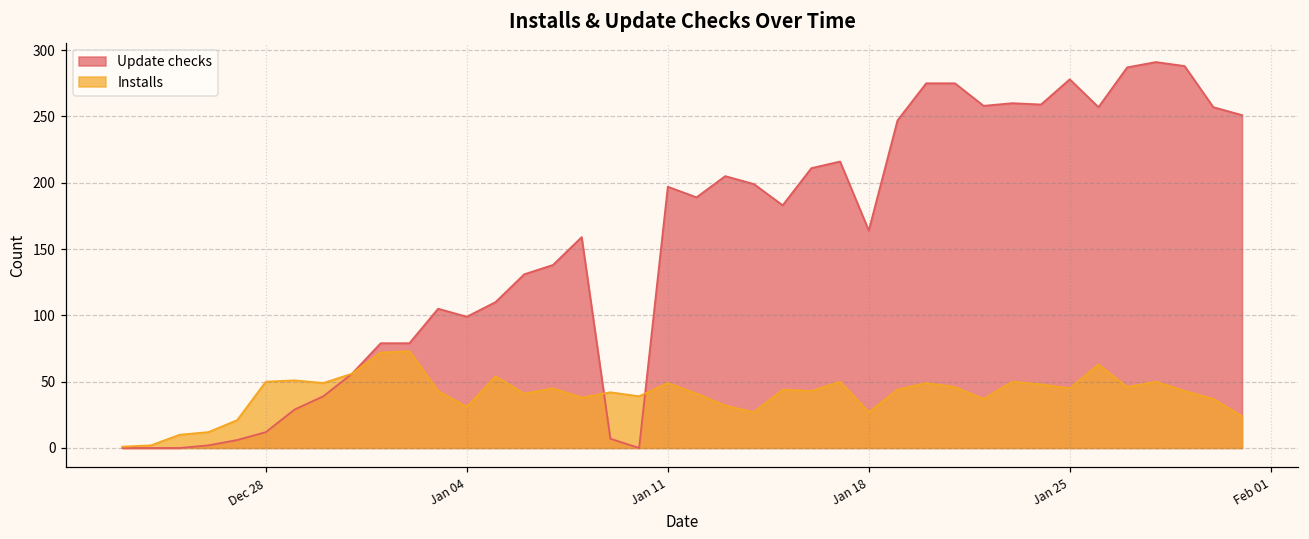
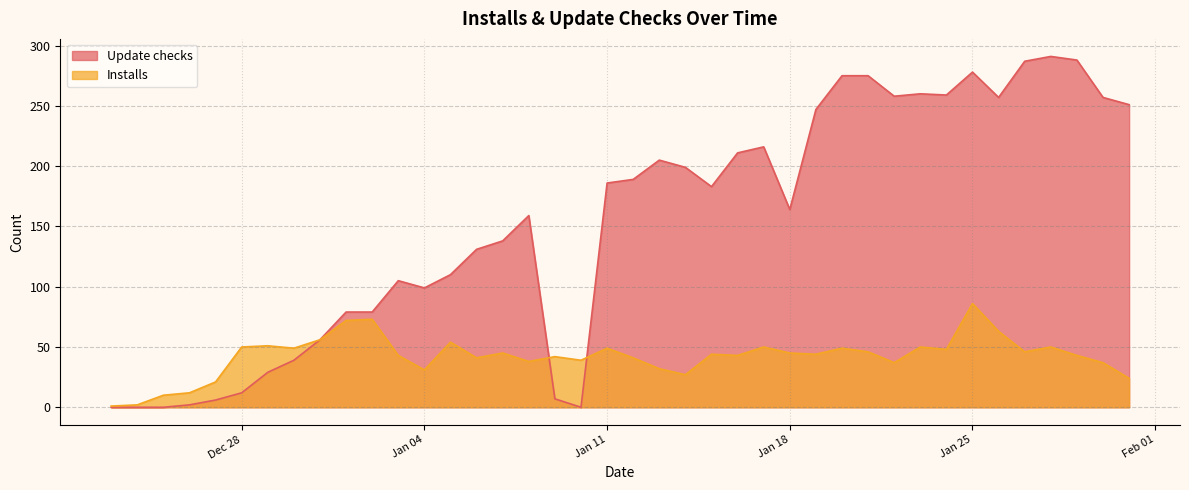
  {
    "Update checks": {
      "Dec 28": 12,
      "Jan 04": 99,
-     "Jan 11": 197,
+     "Jan 11": 186,
      "Jan 18": 164,
      "Jan 25": 278
    },
    "Installs": {
      "Dec 28": 50,
      "Jan 04": 31,
      "Jan 11": 49,
-     "Jan 18": 27,
-     "Jan 25": 45
+     "Jan 18": 45,
+     "Jan 25": 86
    }
  }
